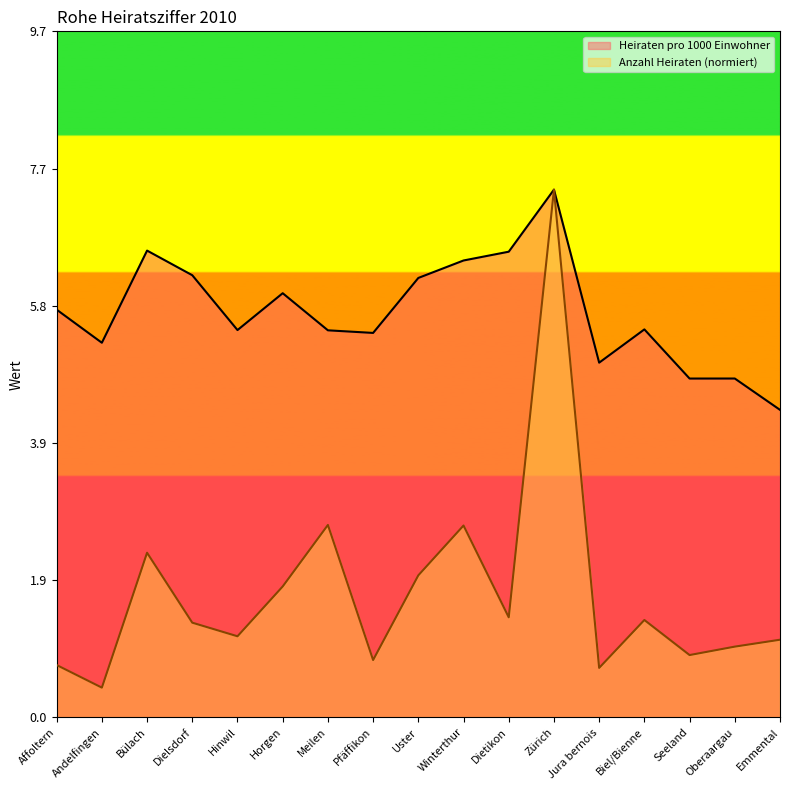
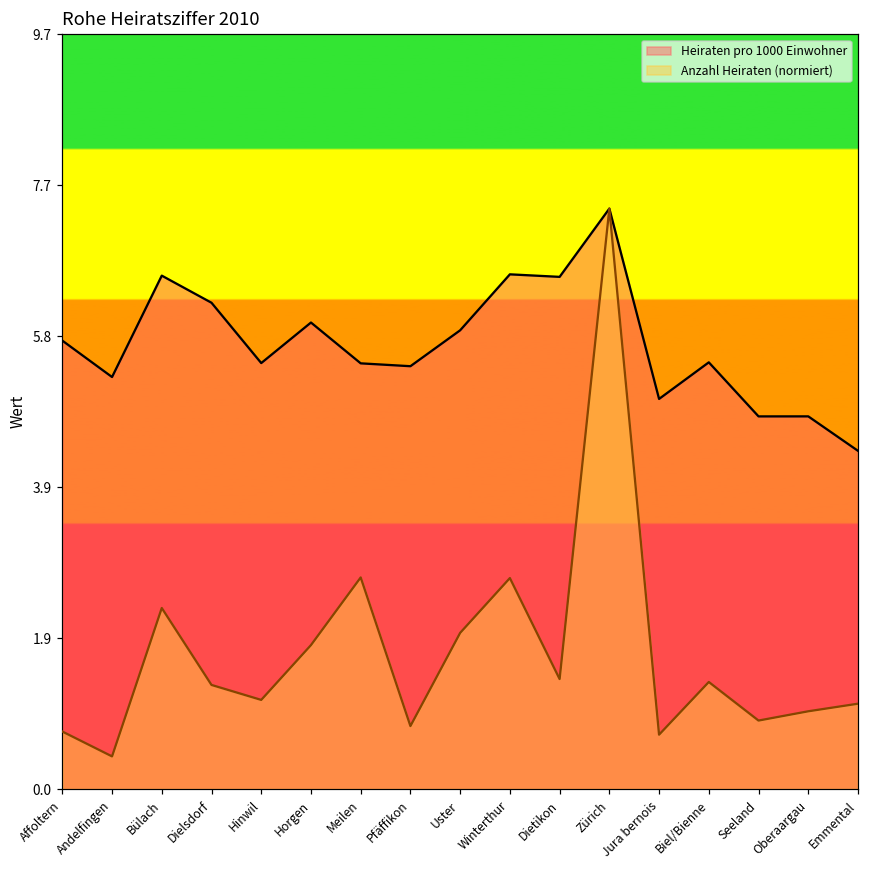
  {
    "Heiraten pro 1000 Einwohner": {
      "Affoltern": 5.8,
      "Andelfingen": 5.3,
      "Bülach": 6.6,
      "Dielsdorf": 6.2,
      "Hinwil": 5.5,
      "Horgen": 6.0,
      "Meilen": 5.5,
      "Pfäffikon": 5.4,
-     "Uster": 6.2,
-     "Winterthur": 6.4,
+     "Uster": 5.9,
+     "Winterthur": 6.6,
      "Dietikon": 6.6,
      "Jura bernois": 5.0,
      "Biel/Bienne": 5.5,
      "Seeland": 4.8,
      "Oberaargau": 4.8,
      "Emmental": 4.3
    },
    "Anzahl Heiraten (normiert)": {
      "Affoltern": 0.7,
      "Andelfingen": 0.4,
      "Bülach": 2.3,
      "Dielsdorf": 1.3,
      "Hinwil": 1.1,
      "Horgen": 1.8,
      "Meilen": 2.7,
      "Pfäffikon": 0.8,
      "Uster": 2.0,
      "Winterthur": 2.7,
      "Dietikon": 1.4,
      "Jura bernois": 0.7,
      "Biel/Bienne": 1.4,
      "Seeland": 0.9,
      "Oberaargau": 1.0,
      "Emmental": 1.1
    }
  }
